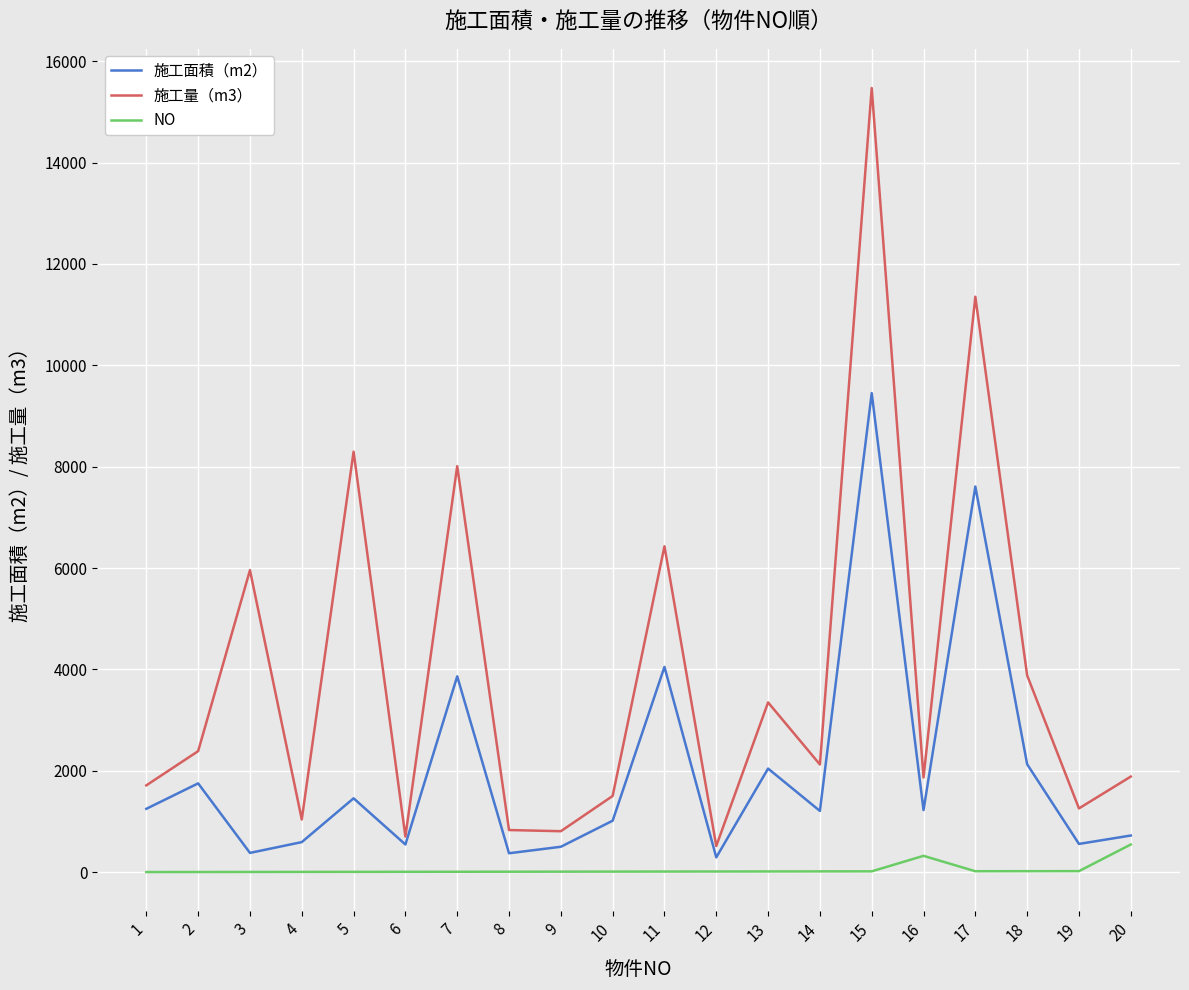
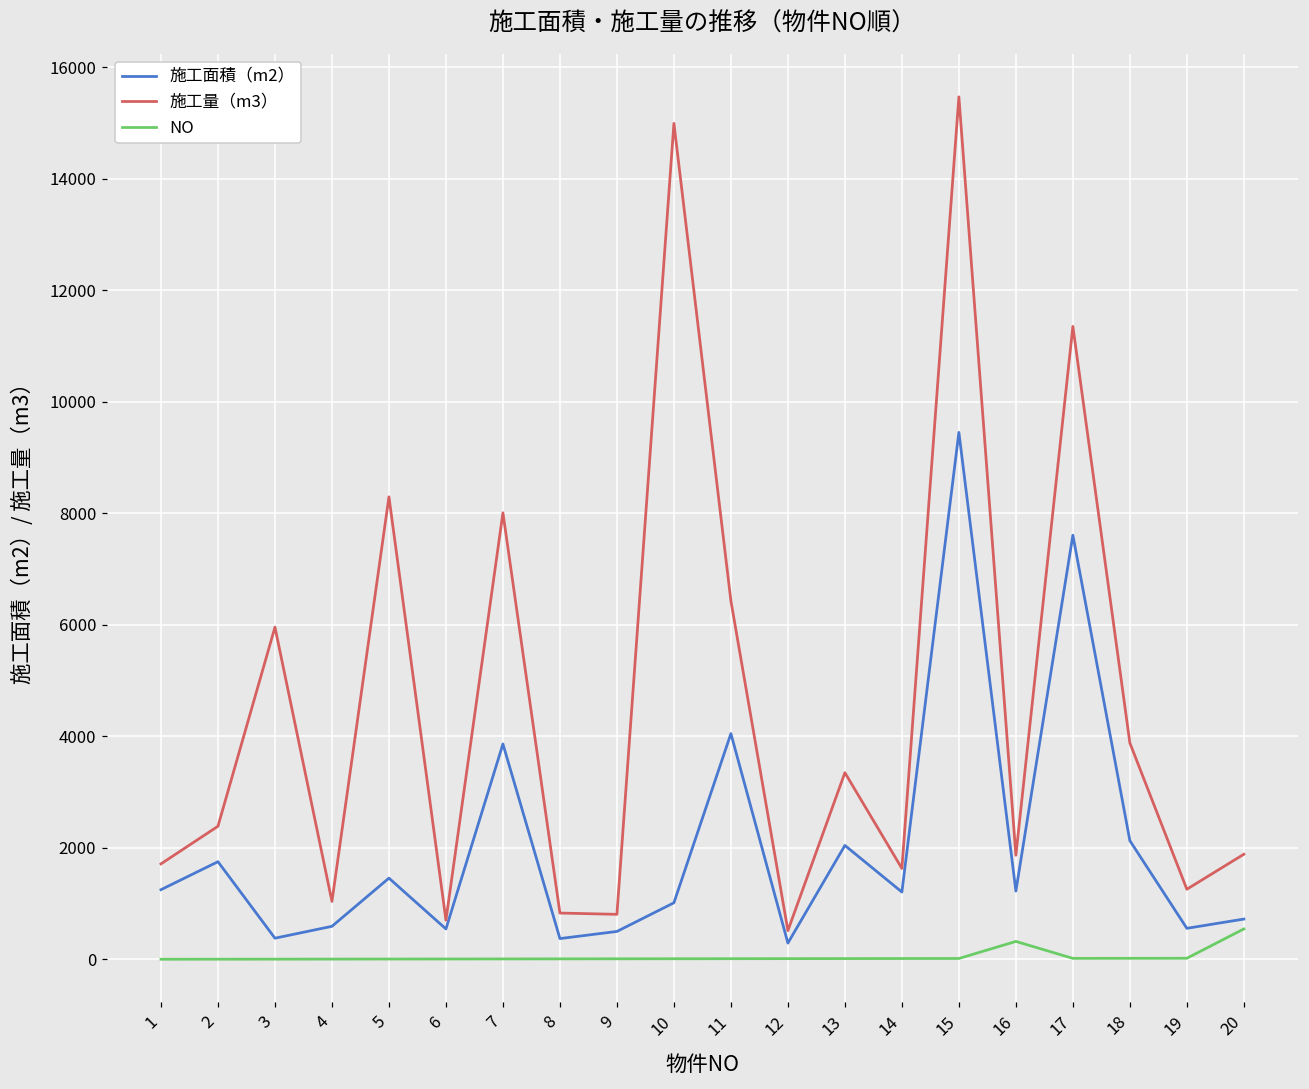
  {
    "施工面積（m2）": {
      "1": 1200,
      "2": 1800,
      "3": 400,
      "4": 600,
      "5": 1500,
      "6": 500,
      "7": 3900,
      "8": 400,
      "9": 500,
      "10": 1000,
      "11": 4000,
      "12": 300,
      "13": 2000,
      "14": 1200,
      "15": 9500,
      "16": 1200,
      "17": 7600,
      "18": 2100,
      "19": 600,
      "20": 700
    },
    "施工量（m3）": {
      "1": 1700,
      "2": 2400,
      "3": 6000,
      "4": 1000,
      "5": 8300,
      "6": 700,
      "7": 8000,
      "8": 800,
      "9": 800,
-     "10": 1500,
+     "10": 15000,
      "11": 6400,
      "12": 500,
      "13": 3300,
-     "14": 2100,
+     "14": 1600,
      "15": 15500,
      "16": 1900,
      "17": 11400,
      "18": 3900,
      "19": 1300,
      "20": 1900
    },
    "NO": {
      "1": 0,
      "2": 0,
      "3": 0,
      "4": 0,
      "5": 0,
      "6": 0,
      "7": 0,
      "8": 0,
      "9": 0,
      "10": 0,
      "11": 0,
      "12": 0,
      "13": 0,
      "14": 0,
      "15": 0,
      "16": 300,
      "17": 0,
      "18": 0,
      "19": 0,
      "20": 500
    }
  }
